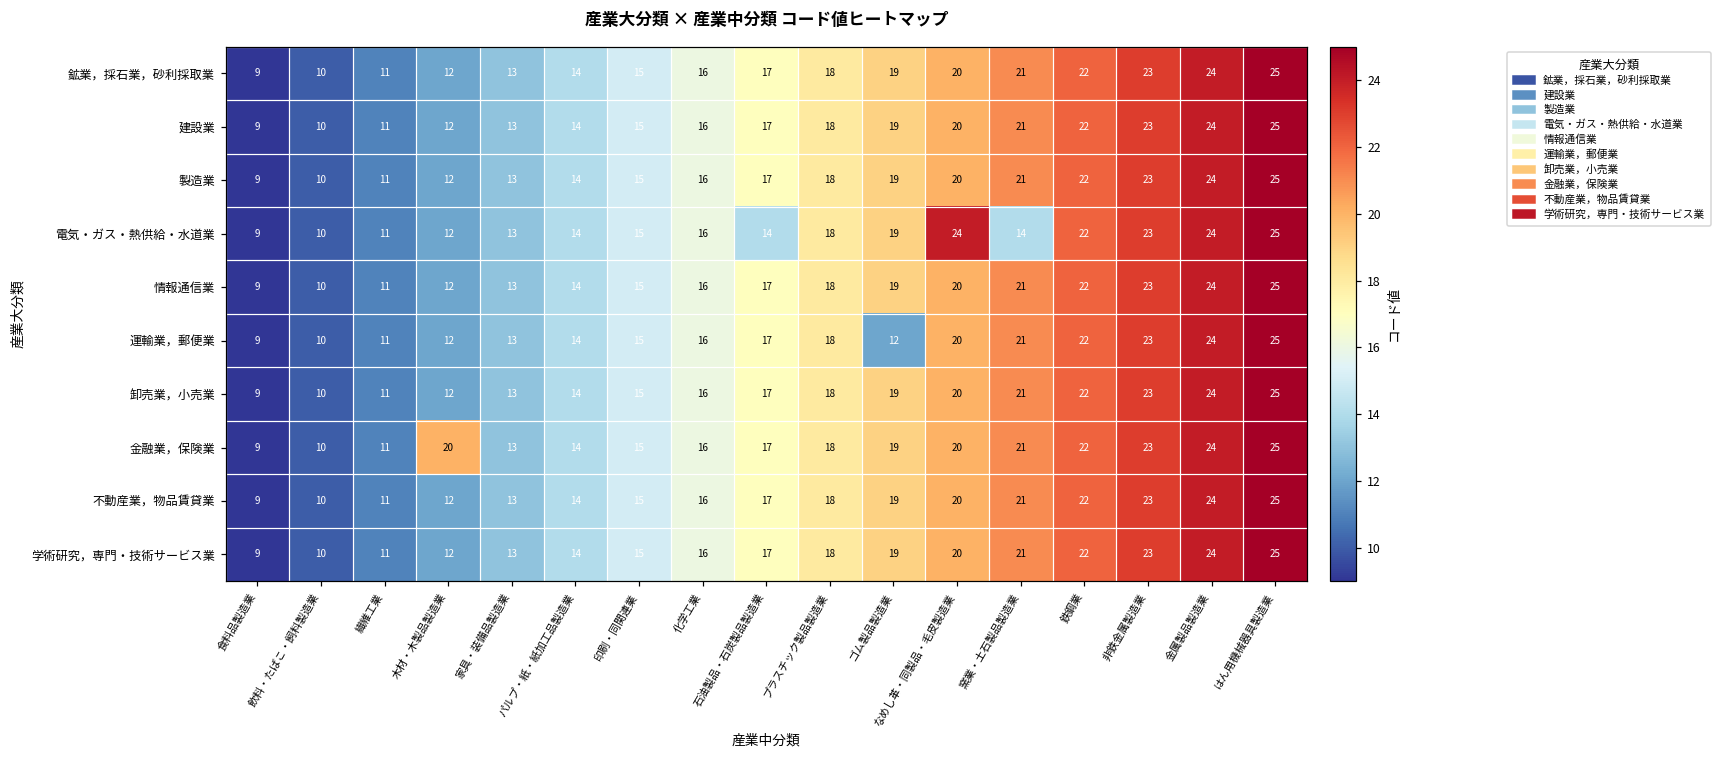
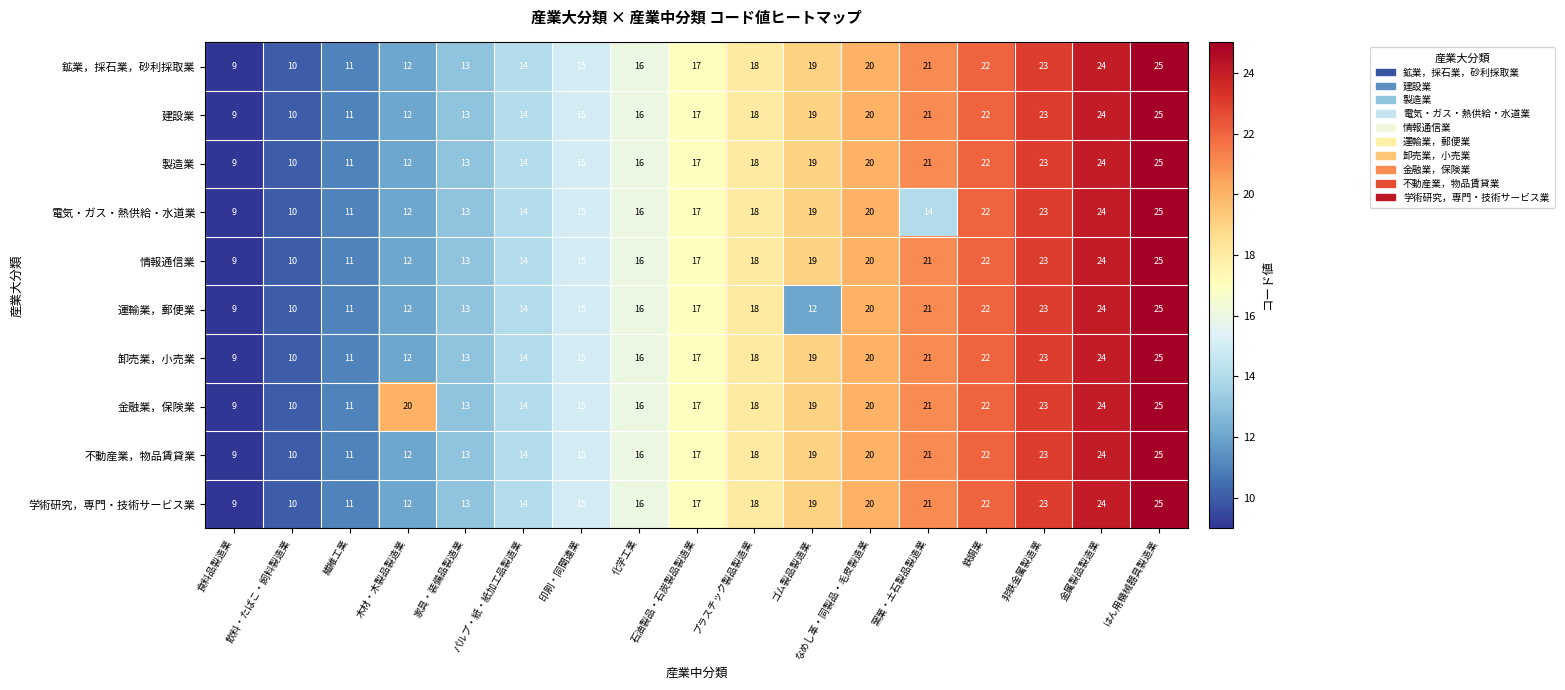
  {
    "鉱業，採石業，砂利採取業": {
      "食料品製造業": 9,
      "飲料・たばこ・飼料製造業": 10,
      "繊維工業": 11,
      "木材・木製品製造業": 12,
      "家具・装備品製造業": 13,
      "パルプ・紙・紙加工品製造業": 14,
      "化学工業": 16,
      "石油製品・石炭製品製造業": 17,
      "プラスチック製品製造業": 18,
      "ゴム製品製造業": 19,
      "なめし革・同製品・毛皮製造業": 20,
      "窯業・土石製品製造業": 21,
      "鉄鋼業": 22,
      "非鉄金属製造業": 23,
      "金属製品製造業": 24,
      "はん用機械器具製造業": 25
    },
    "建設業": {
      "食料品製造業": 9,
      "飲料・たばこ・飼料製造業": 10,
      "繊維工業": 11,
      "木材・木製品製造業": 12,
      "家具・装備品製造業": 13,
      "パルプ・紙・紙加工品製造業": 14,
      "化学工業": 16,
      "石油製品・石炭製品製造業": 17,
      "プラスチック製品製造業": 18,
      "ゴム製品製造業": 19,
      "なめし革・同製品・毛皮製造業": 20,
      "窯業・土石製品製造業": 21,
      "鉄鋼業": 22,
      "非鉄金属製造業": 23,
      "金属製品製造業": 24,
      "はん用機械器具製造業": 25
    },
    "製造業": {
      "食料品製造業": 9,
      "飲料・たばこ・飼料製造業": 10,
      "繊維工業": 11,
      "木材・木製品製造業": 12,
      "家具・装備品製造業": 13,
      "パルプ・紙・紙加工品製造業": 14,
      "化学工業": 16,
      "石油製品・石炭製品製造業": 17,
      "プラスチック製品製造業": 18,
      "ゴム製品製造業": 19,
      "なめし革・同製品・毛皮製造業": 20,
      "窯業・土石製品製造業": 21,
      "鉄鋼業": 22,
      "非鉄金属製造業": 23,
      "金属製品製造業": 24,
      "はん用機械器具製造業": 25
    },
    "電気・ガス・熱供給・水道業": {
      "食料品製造業": 9,
      "飲料・たばこ・飼料製造業": 10,
      "繊維工業": 11,
      "木材・木製品製造業": 12,
      "家具・装備品製造業": 13,
      "パルプ・紙・紙加工品製造業": 14,
      "化学工業": 16,
-     "石油製品・石炭製品製造業": 14,
+     "石油製品・石炭製品製造業": 17,
      "プラスチック製品製造業": 18,
      "ゴム製品製造業": 19,
-     "なめし革・同製品・毛皮製造業": 24,
+     "なめし革・同製品・毛皮製造業": 20,
      "窯業・土石製品製造業": 14,
      "鉄鋼業": 22,
      "非鉄金属製造業": 23,
      "金属製品製造業": 24,
      "はん用機械器具製造業": 25
    },
    "情報通信業": {
      "食料品製造業": 9,
      "飲料・たばこ・飼料製造業": 10,
      "繊維工業": 11,
      "木材・木製品製造業": 12,
      "家具・装備品製造業": 13,
      "パルプ・紙・紙加工品製造業": 14,
      "化学工業": 16,
      "石油製品・石炭製品製造業": 17,
      "プラスチック製品製造業": 18,
      "ゴム製品製造業": 19,
      "なめし革・同製品・毛皮製造業": 20,
      "窯業・土石製品製造業": 21,
      "鉄鋼業": 22,
      "非鉄金属製造業": 23,
      "金属製品製造業": 24,
      "はん用機械器具製造業": 25
    },
    "運輸業，郵便業": {
      "食料品製造業": 9,
      "飲料・たばこ・飼料製造業": 10,
      "繊維工業": 11,
      "木材・木製品製造業": 12,
      "家具・装備品製造業": 13,
      "パルプ・紙・紙加工品製造業": 14,
      "化学工業": 16,
      "石油製品・石炭製品製造業": 17,
      "プラスチック製品製造業": 18,
      "ゴム製品製造業": 12,
      "なめし革・同製品・毛皮製造業": 20,
      "窯業・土石製品製造業": 21,
      "鉄鋼業": 22,
      "非鉄金属製造業": 23,
      "金属製品製造業": 24,
      "はん用機械器具製造業": 25
    },
    "卸売業，小売業": {
      "食料品製造業": 9,
      "飲料・たばこ・飼料製造業": 10,
      "繊維工業": 11,
      "木材・木製品製造業": 12,
      "家具・装備品製造業": 13,
      "パルプ・紙・紙加工品製造業": 14,
      "化学工業": 16,
      "石油製品・石炭製品製造業": 17,
      "プラスチック製品製造業": 18,
      "ゴム製品製造業": 19,
      "なめし革・同製品・毛皮製造業": 20,
      "窯業・土石製品製造業": 21,
      "鉄鋼業": 22,
      "非鉄金属製造業": 23,
      "金属製品製造業": 24,
      "はん用機械器具製造業": 25
    },
    "金融業，保険業": {
      "食料品製造業": 9,
      "飲料・たばこ・飼料製造業": 10,
      "繊維工業": 11,
      "木材・木製品製造業": 20,
      "家具・装備品製造業": 13,
      "パルプ・紙・紙加工品製造業": 14,
      "化学工業": 16,
      "石油製品・石炭製品製造業": 17,
      "プラスチック製品製造業": 18,
      "ゴム製品製造業": 19,
      "なめし革・同製品・毛皮製造業": 20,
      "窯業・土石製品製造業": 21,
      "鉄鋼業": 22,
      "非鉄金属製造業": 23,
      "金属製品製造業": 24,
      "はん用機械器具製造業": 25
    },
    "不動産業，物品賃貸業": {
      "食料品製造業": 9,
      "飲料・たばこ・飼料製造業": 10,
      "繊維工業": 11,
      "木材・木製品製造業": 12,
      "家具・装備品製造業": 13,
      "パルプ・紙・紙加工品製造業": 14,
      "化学工業": 16,
      "石油製品・石炭製品製造業": 17,
      "プラスチック製品製造業": 18,
      "ゴム製品製造業": 19,
      "なめし革・同製品・毛皮製造業": 20,
      "窯業・土石製品製造業": 21,
      "鉄鋼業": 22,
      "非鉄金属製造業": 23,
      "金属製品製造業": 24,
      "はん用機械器具製造業": 25
    },
    "学術研究，専門・技術サービス業": {
      "食料品製造業": 9,
      "飲料・たばこ・飼料製造業": 10,
      "繊維工業": 11,
      "木材・木製品製造業": 12,
      "家具・装備品製造業": 13,
      "パルプ・紙・紙加工品製造業": 14,
      "化学工業": 16,
      "石油製品・石炭製品製造業": 17,
      "プラスチック製品製造業": 18,
      "ゴム製品製造業": 19,
      "なめし革・同製品・毛皮製造業": 20,
      "窯業・土石製品製造業": 21,
      "鉄鋼業": 22,
      "非鉄金属製造業": 23,
      "金属製品製造業": 24,
      "はん用機械器具製造業": 25
    }
  }
